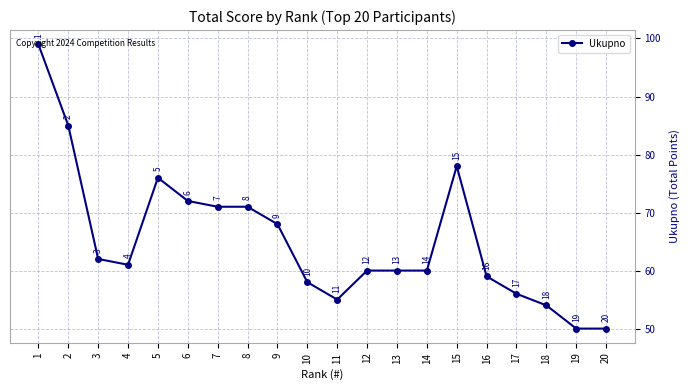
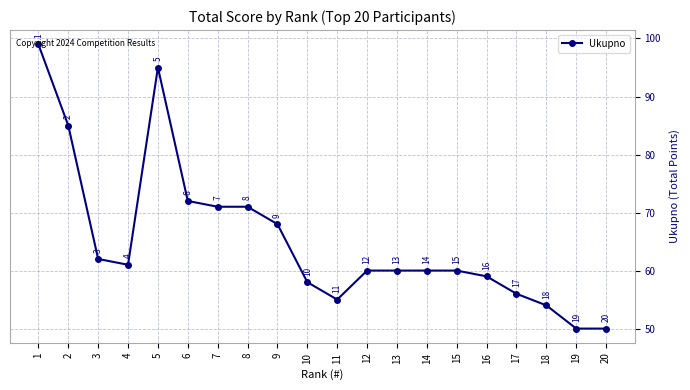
  {
-   "5": 76,
-   "15": 78
+   "5": 95,
+   "15": 60
  }
